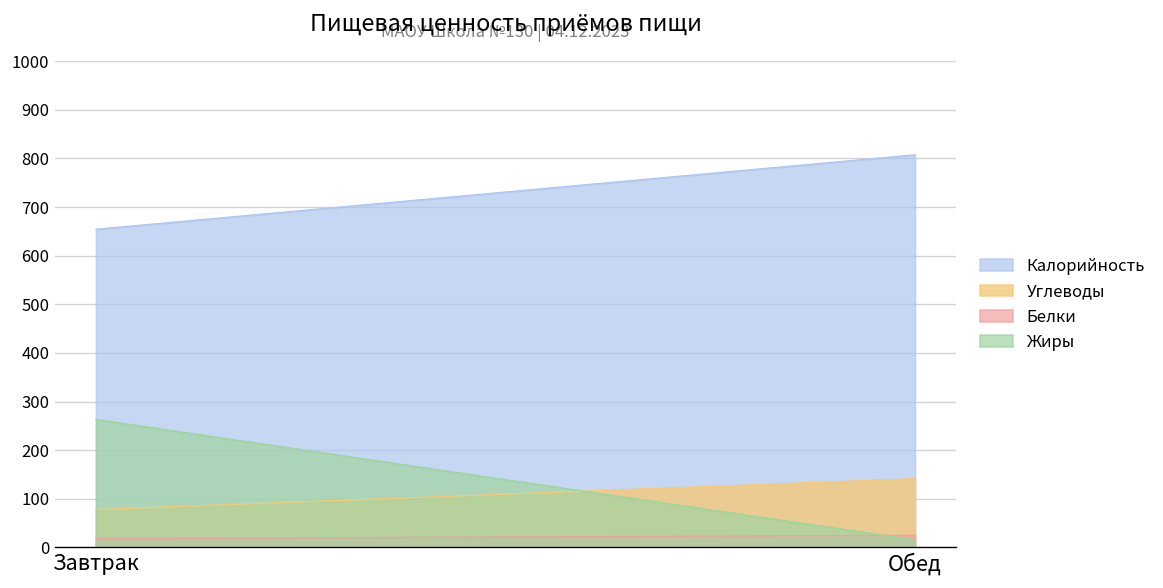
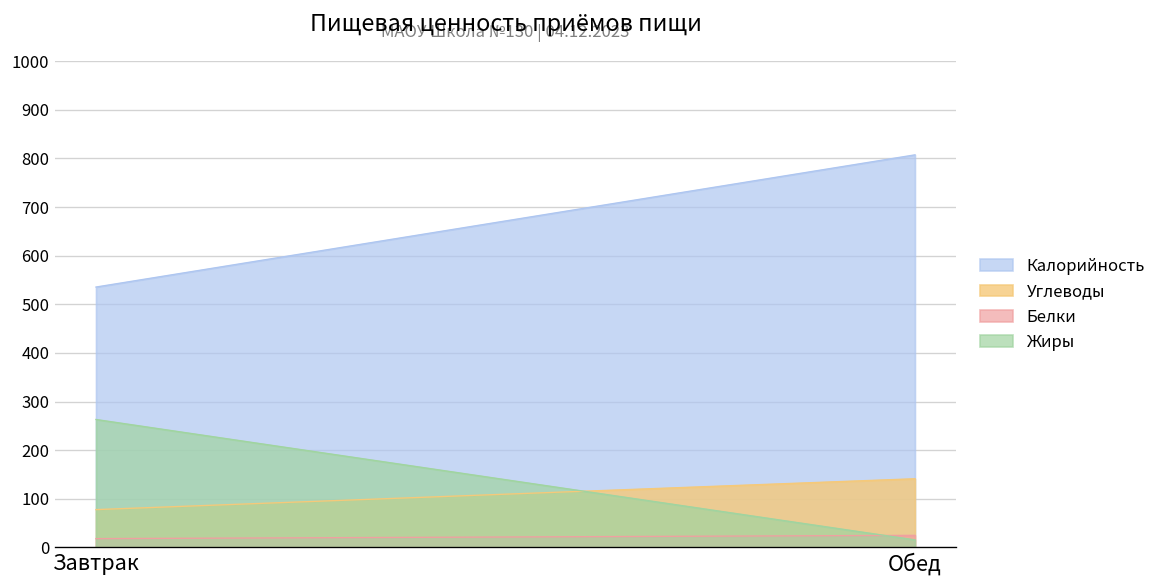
  {
    "Калорийность": {
-     "Завтрак": 650,
+     "Завтрак": 540,
      "Обед": 810
    },
    "Жиры": {
      "Завтрак": 260,
      "Обед": 20
    }
  }
